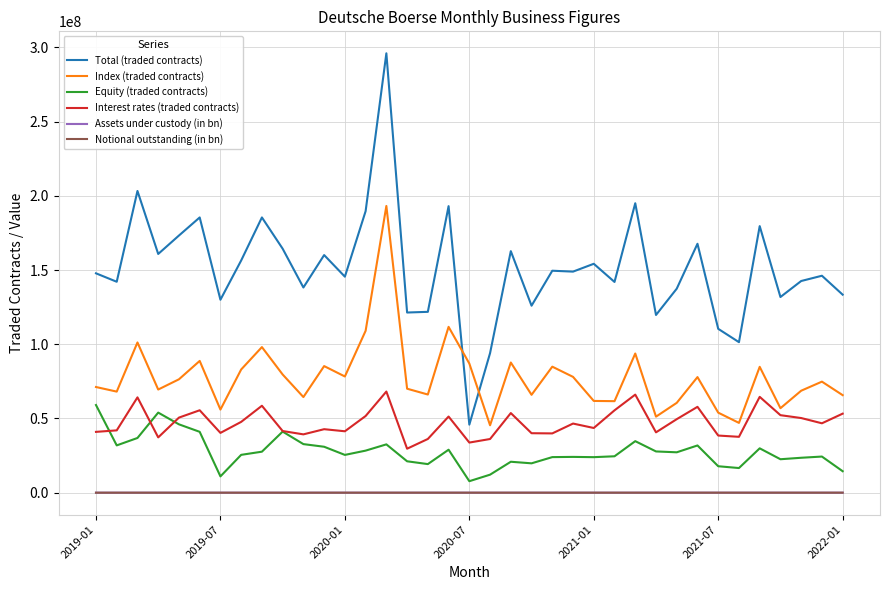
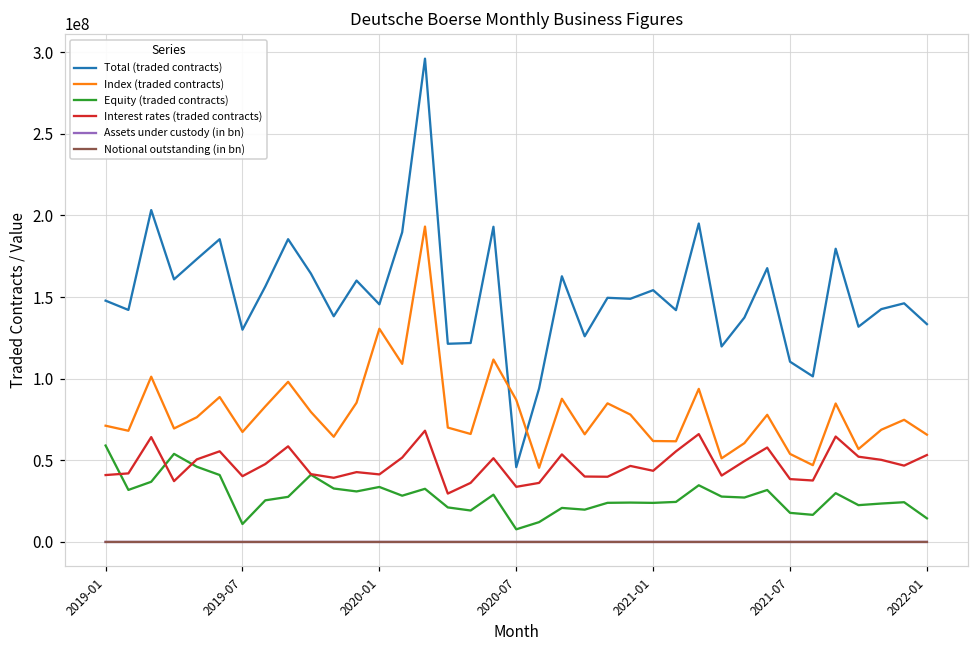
  {
    "Total (traded contracts)": {
      "2019-01": 148000000,
      "2019-07": 130000000,
      "2020-01": 146000000,
      "2020-07": 46000000,
      "2021-01": 154000000,
      "2021-07": 110000000,
      "2022-01": 133000000
    },
    "Index (traded contracts)": {
      "2019-01": 71000000,
-     "2019-07": 56000000,
-     "2020-01": 78000000,
+     "2019-07": 67000000,
+     "2020-01": 131000000,
      "2020-07": 87000000,
      "2021-01": 62000000,
      "2021-07": 54000000,
      "2022-01": 66000000
    },
    "Equity (traded contracts)": {
      "2019-01": 59000000,
      "2019-07": 11000000,
-     "2020-01": 25000000,
+     "2020-01": 34000000,
      "2020-07": 8000000,
      "2021-01": 24000000,
      "2021-07": 18000000,
      "2022-01": 14000000
    },
    "Interest rates (traded contracts)": {
      "2019-01": 41000000,
      "2019-07": 40000000,
      "2020-01": 41000000,
      "2020-07": 34000000,
      "2021-01": 44000000,
      "2021-07": 39000000,
      "2022-01": 53000000
    },
    "Notional outstanding (in bn)": {
      "2019-01": 0,
      "2019-07": 0,
      "2020-01": 0,
      "2020-07": 0,
      "2021-01": 0,
      "2021-07": 0,
      "2022-01": 0
    }
  }
